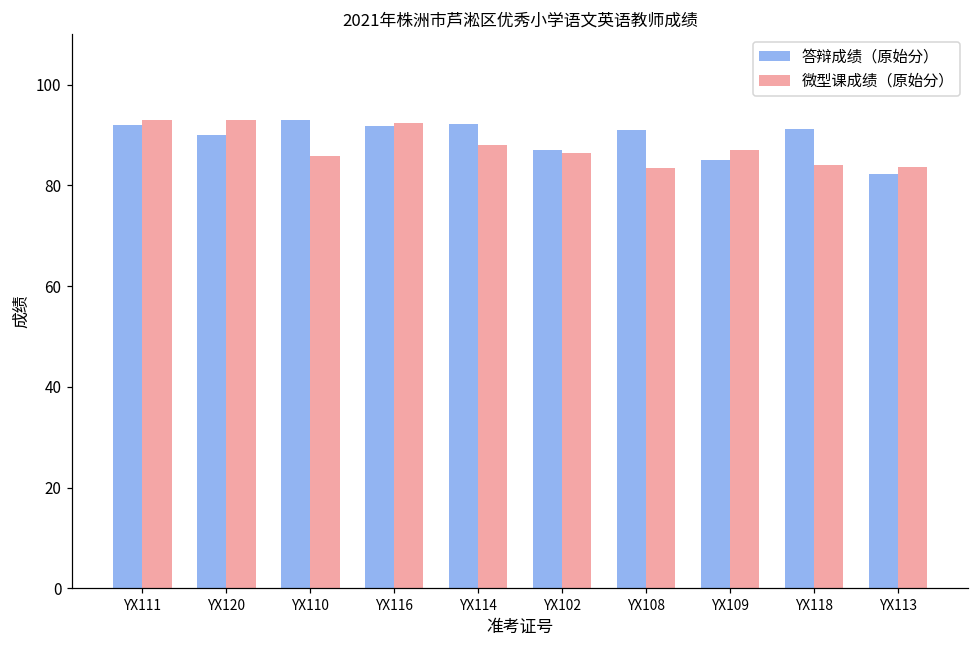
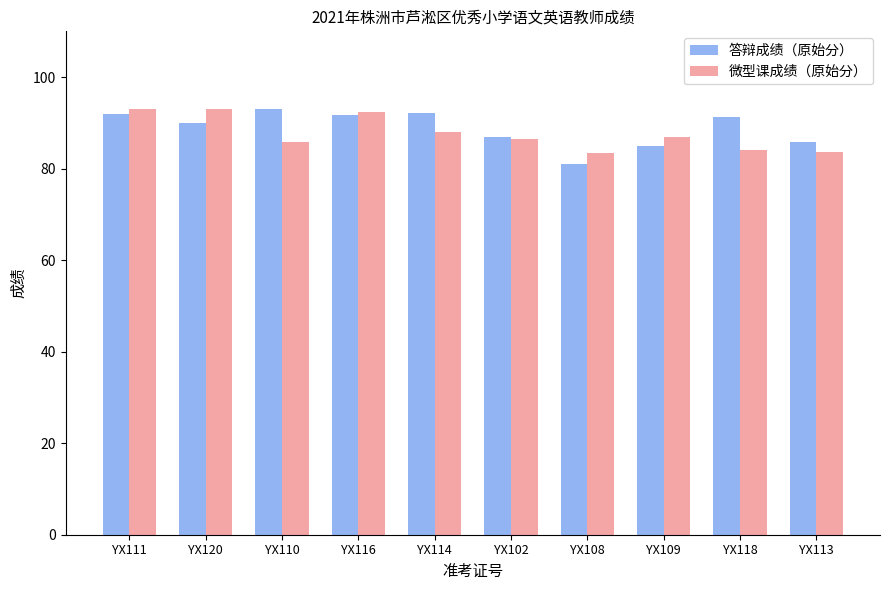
  {
    "答辩成绩（原始分）": {
      "YX111": 92,
      "YX120": 90,
      "YX110": 93,
      "YX116": 92,
      "YX114": 92,
      "YX102": 87,
-     "YX108": 91,
+     "YX108": 81,
      "YX109": 85,
      "YX118": 91,
-     "YX113": 82
+     "YX113": 86
    },
    "微型课成绩（原始分）": {
      "YX111": 93,
      "YX120": 93,
      "YX110": 86,
      "YX116": 92,
      "YX114": 88,
      "YX102": 86,
      "YX108": 83,
      "YX109": 87,
      "YX118": 84,
      "YX113": 84
    }
  }
